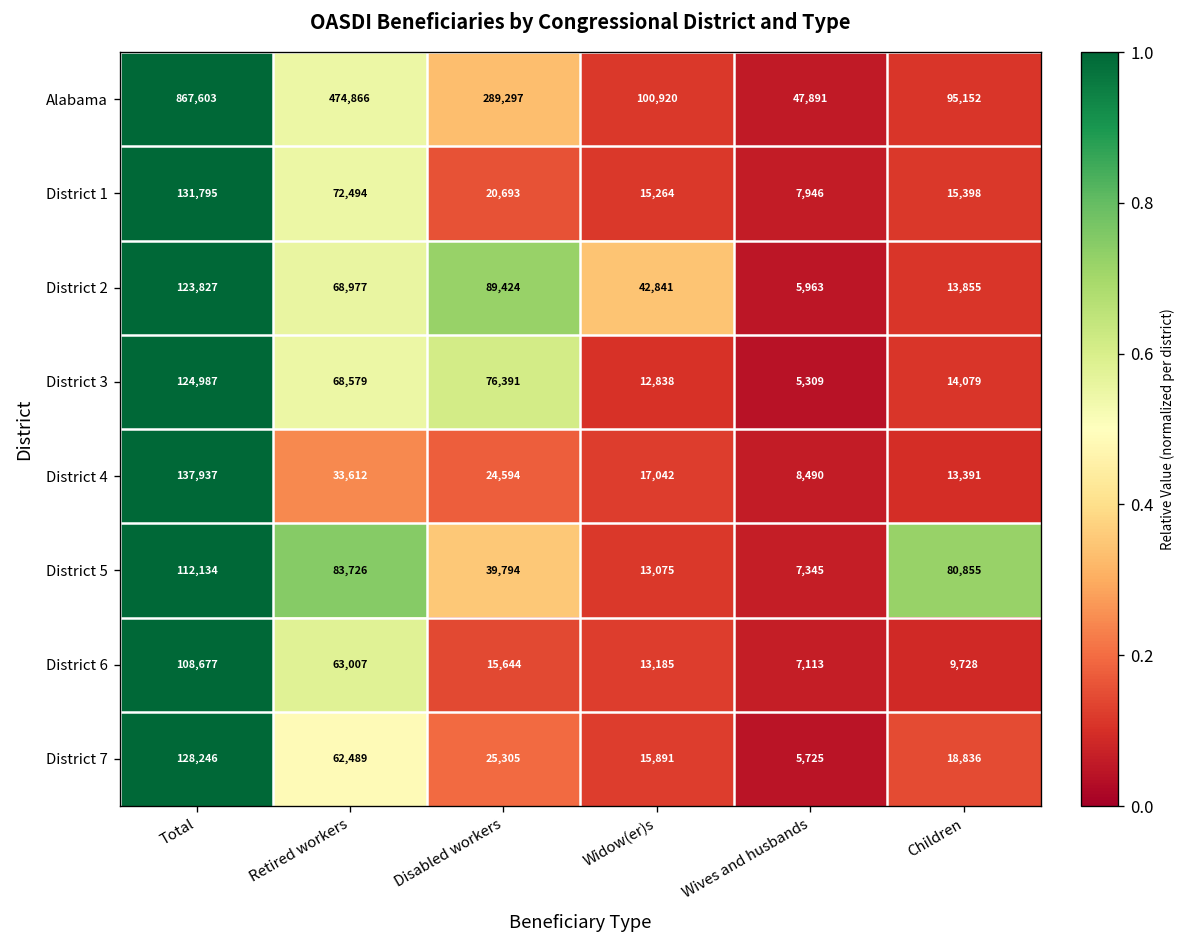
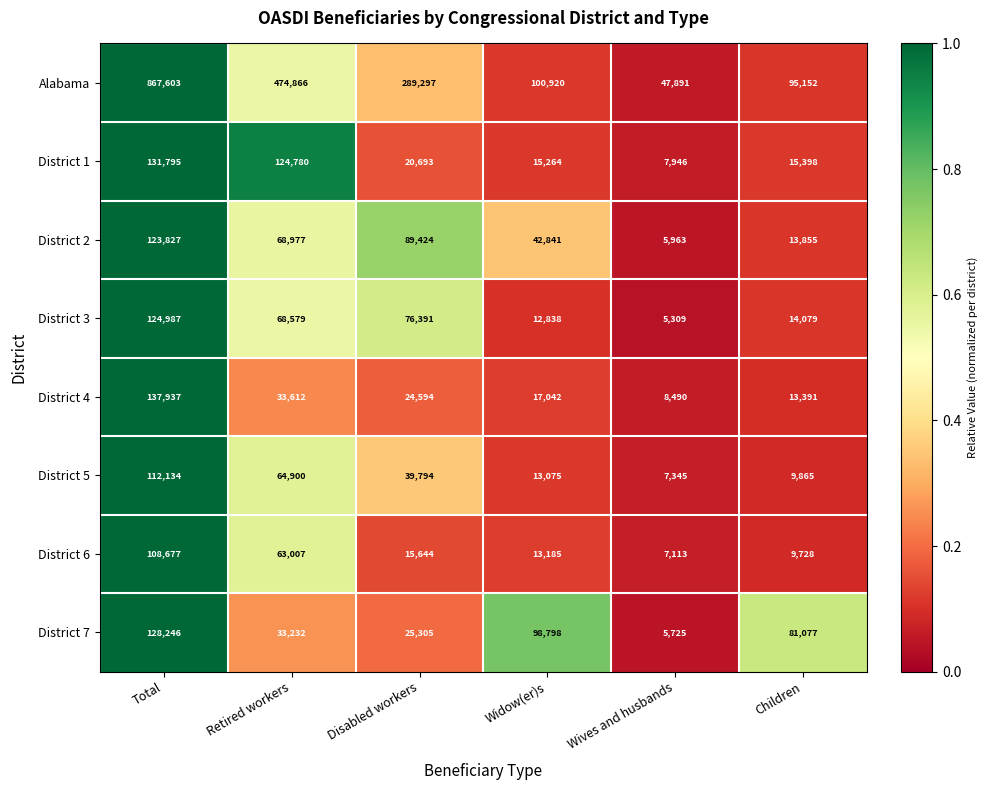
  {
    "Alabama": {
      "Total": "867,603",
      "Retired workers": "474,866",
      "Disabled workers": "289,297",
      "Widow(er)s": "100,920",
      "Wives and husbands": "47,891",
      "Children": "95,152"
    },
    "District 1": {
      "Total": "131,795",
-     "Retired workers": "72,494",
+     "Retired workers": "124,780",
      "Disabled workers": "20,693",
      "Widow(er)s": "15,264",
      "Wives and husbands": "7,946",
      "Children": "15,398"
    },
    "District 2": {
      "Total": "123,827",
      "Retired workers": "68,977",
      "Disabled workers": "89,424",
      "Widow(er)s": "42,841",
      "Wives and husbands": "5,963",
      "Children": "13,855"
    },
    "District 3": {
      "Total": "124,987",
      "Retired workers": "68,579",
      "Disabled workers": "76,391",
      "Widow(er)s": "12,838",
      "Wives and husbands": "5,309",
      "Children": "14,079"
    },
    "District 4": {
      "Total": "137,937",
      "Retired workers": "33,612",
      "Disabled workers": "24,594",
      "Widow(er)s": "17,042",
      "Wives and husbands": "8,490",
      "Children": "13,391"
    },
    "District 5": {
      "Total": "112,134",
-     "Retired workers": "83,726",
+     "Retired workers": "64,900",
      "Disabled workers": "39,794",
      "Widow(er)s": "13,075",
      "Wives and husbands": "7,345",
-     "Children": "80,855"
+     "Children": "9,865"
    },
    "District 6": {
      "Total": "108,677",
      "Retired workers": "63,007",
      "Disabled workers": "15,644",
      "Widow(er)s": "13,185",
      "Wives and husbands": "7,113",
      "Children": "9,728"
    },
    "District 7": {
      "Total": "128,246",
-     "Retired workers": "62,489",
+     "Retired workers": "33,232",
      "Disabled workers": "25,305",
-     "Widow(er)s": "15,891",
+     "Widow(er)s": "98,798",
      "Wives and husbands": "5,725",
-     "Children": "18,836"
+     "Children": "81,077"
    }
  }
